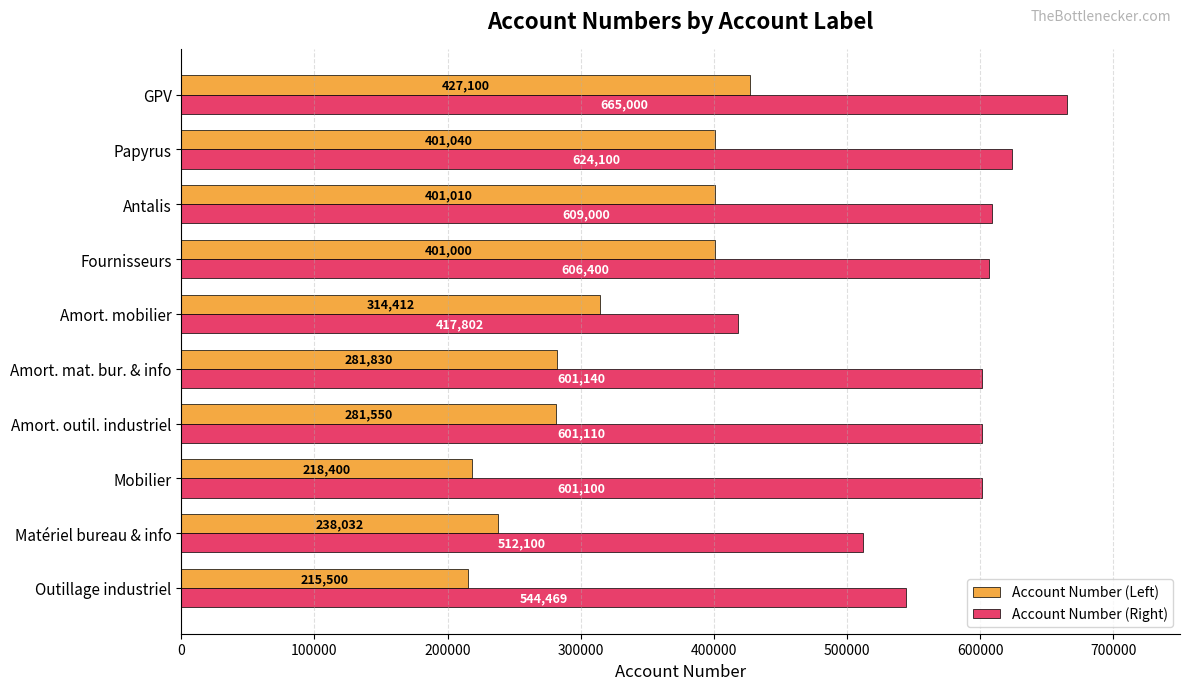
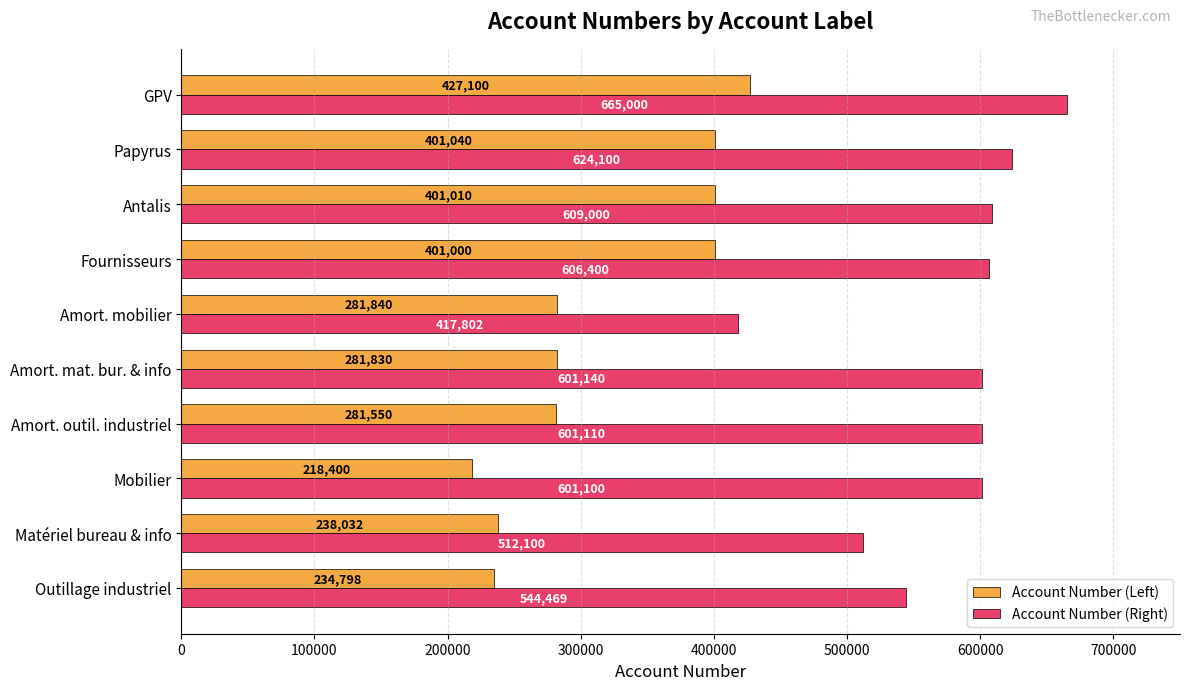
  {
    "Account Number (Left)": {
      "GPV": "427,100",
      "Papyrus": "401,040",
      "Antalis": "401,010",
      "Fournisseurs": "401,000",
-     "Amort. mobilier": "314,412",
+     "Amort. mobilier": "281,840",
      "Amort. mat. bur. & info": "281,830",
      "Amort. outil. industriel": "281,550",
      "Mobilier": "218,400",
      "Matériel bureau & info": "238,032",
-     "Outillage industriel": "215,500"
+     "Outillage industriel": "234,798"
    },
    "Account Number (Right)": {
      "GPV": "665,000",
      "Papyrus": "624,100",
      "Antalis": "609,000",
      "Fournisseurs": "606,400",
      "Amort. mobilier": "417,802",
      "Amort. mat. bur. & info": "601,140",
      "Amort. outil. industriel": "601,110",
      "Mobilier": "601,100",
      "Matériel bureau & info": "512,100",
      "Outillage industriel": "544,469"
    }
  }
